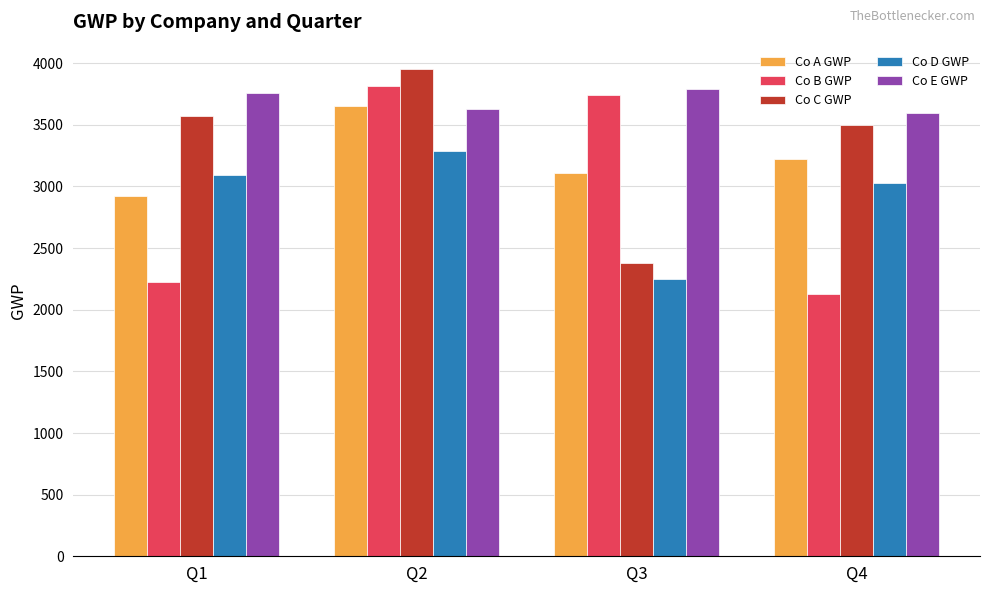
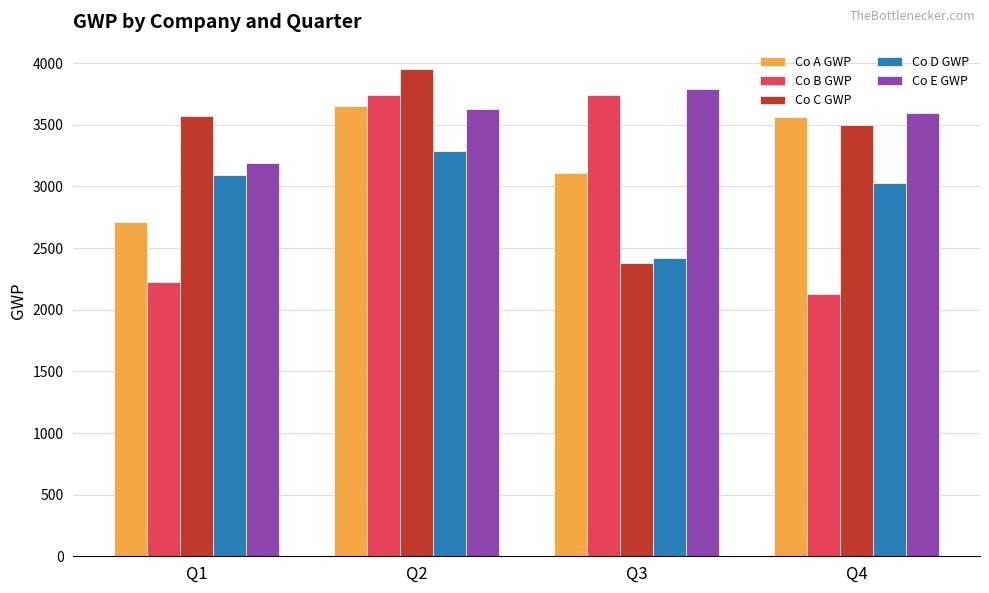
  {
    "Co A GWP": {
-     "Q1": 2920,
+     "Q1": 2710,
      "Q2": 3650,
      "Q3": 3110,
-     "Q4": 3220
+     "Q4": 3570
    },
    "Co B GWP": {
      "Q1": 2230,
-     "Q2": 3820,
+     "Q2": 3740,
      "Q3": 3740,
      "Q4": 2130
    },
    "Co C GWP": {
      "Q1": 3570,
      "Q2": 3950,
      "Q3": 2380,
      "Q4": 3500
    },
    "Co D GWP": {
      "Q1": 3100,
      "Q2": 3290,
-     "Q3": 2250,
+     "Q3": 2420,
      "Q4": 3030
    },
    "Co E GWP": {
-     "Q1": 3760,
+     "Q1": 3190,
      "Q2": 3630,
      "Q3": 3790,
      "Q4": 3600
    }
  }
